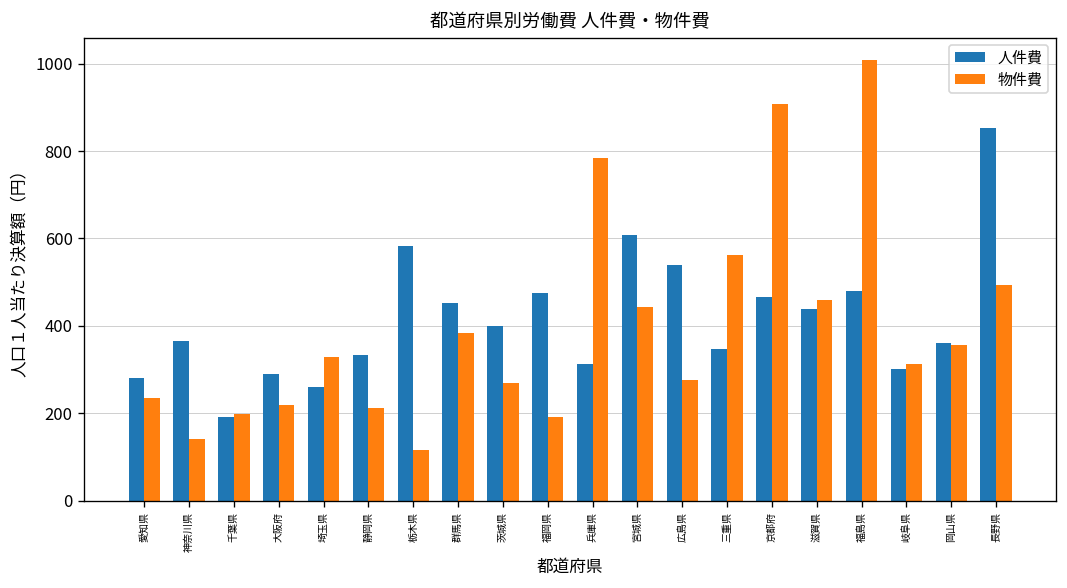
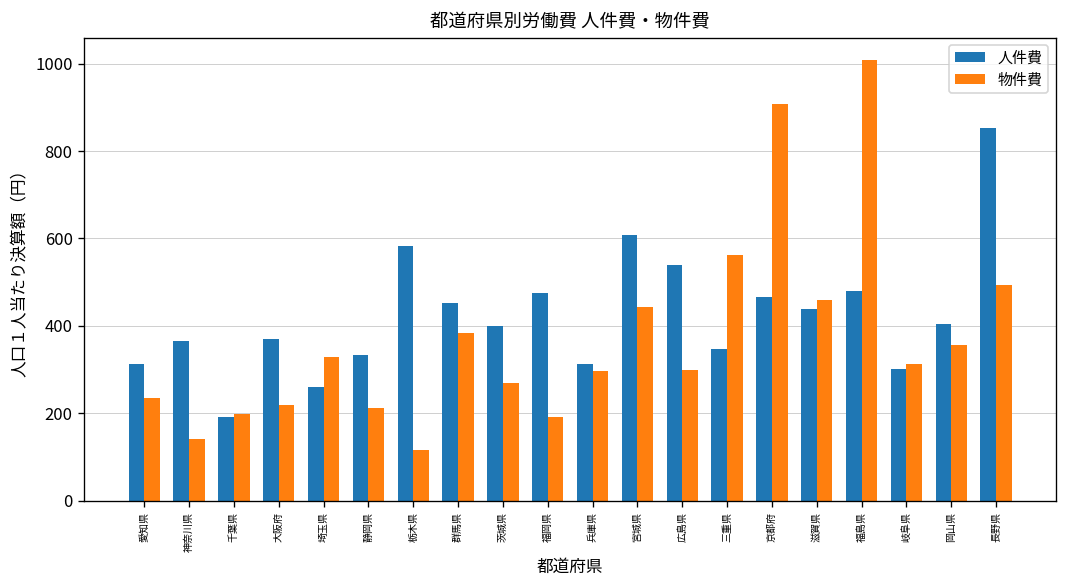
  {
    "人件費": {
-     "愛知県": 280,
+     "愛知県": 310,
      "神奈川県": 370,
      "千葉県": 190,
-     "大阪府": 290,
+     "大阪府": 370,
      "埼玉県": 260,
      "静岡県": 330,
      "栃木県": 580,
      "群馬県": 450,
      "茨城県": 400,
      "福岡県": 480,
      "兵庫県": 310,
      "宮城県": 610,
      "広島県": 540,
      "三重県": 350,
      "京都府": 470,
      "滋賀県": 440,
      "福島県": 480,
      "岐阜県": 300,
-     "岡山県": 360,
+     "岡山県": 410,
      "長野県": 850
    },
    "物件費": {
      "愛知県": 230,
      "神奈川県": 140,
      "千葉県": 200,
      "大阪府": 220,
      "埼玉県": 330,
      "静岡県": 210,
      "栃木県": 120,
      "群馬県": 380,
      "茨城県": 270,
      "福岡県": 190,
-     "兵庫県": 780,
+     "兵庫県": 300,
      "宮城県": 440,
-     "広島県": 280,
+     "広島県": 300,
      "三重県": 560,
      "京都府": 910,
      "滋賀県": 460,
      "福島県": 1010,
      "岐阜県": 310,
      "岡山県": 360,
      "長野県": 490
    }
  }
